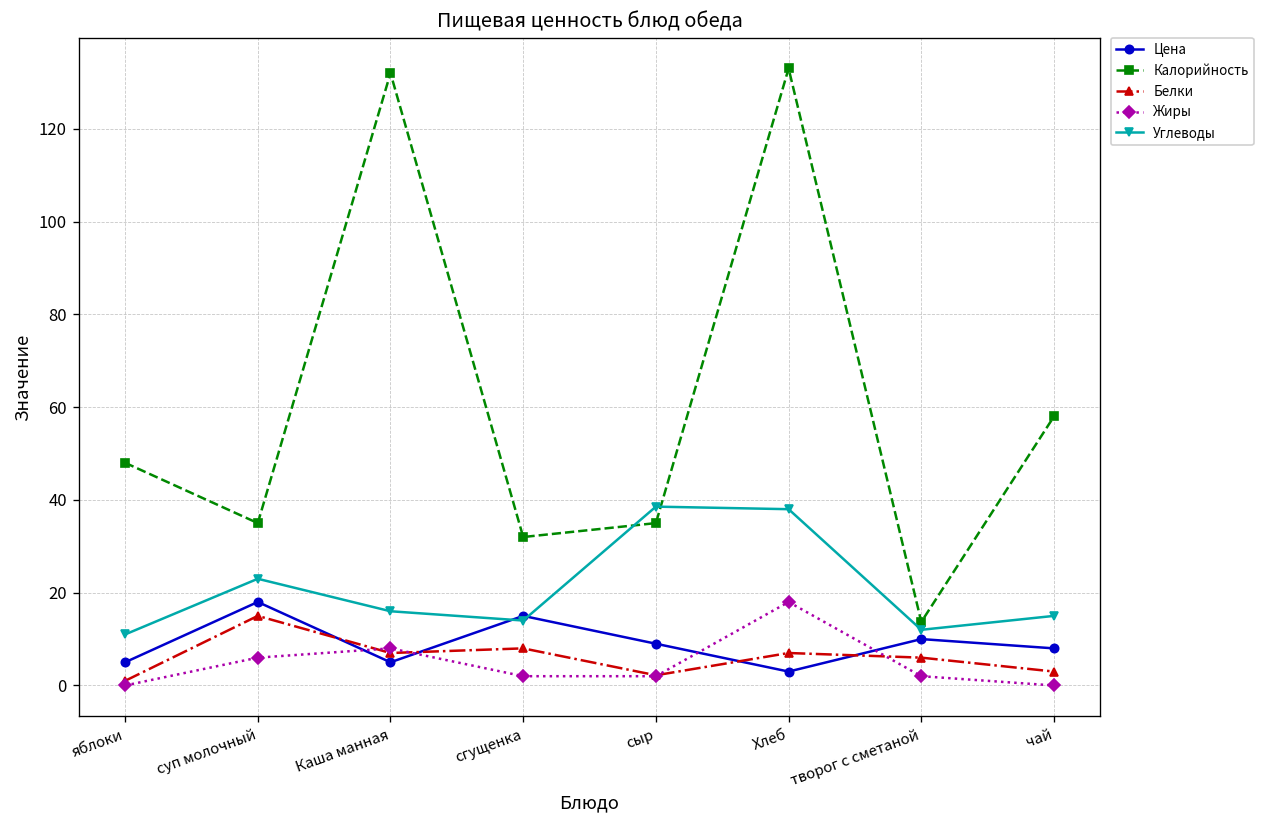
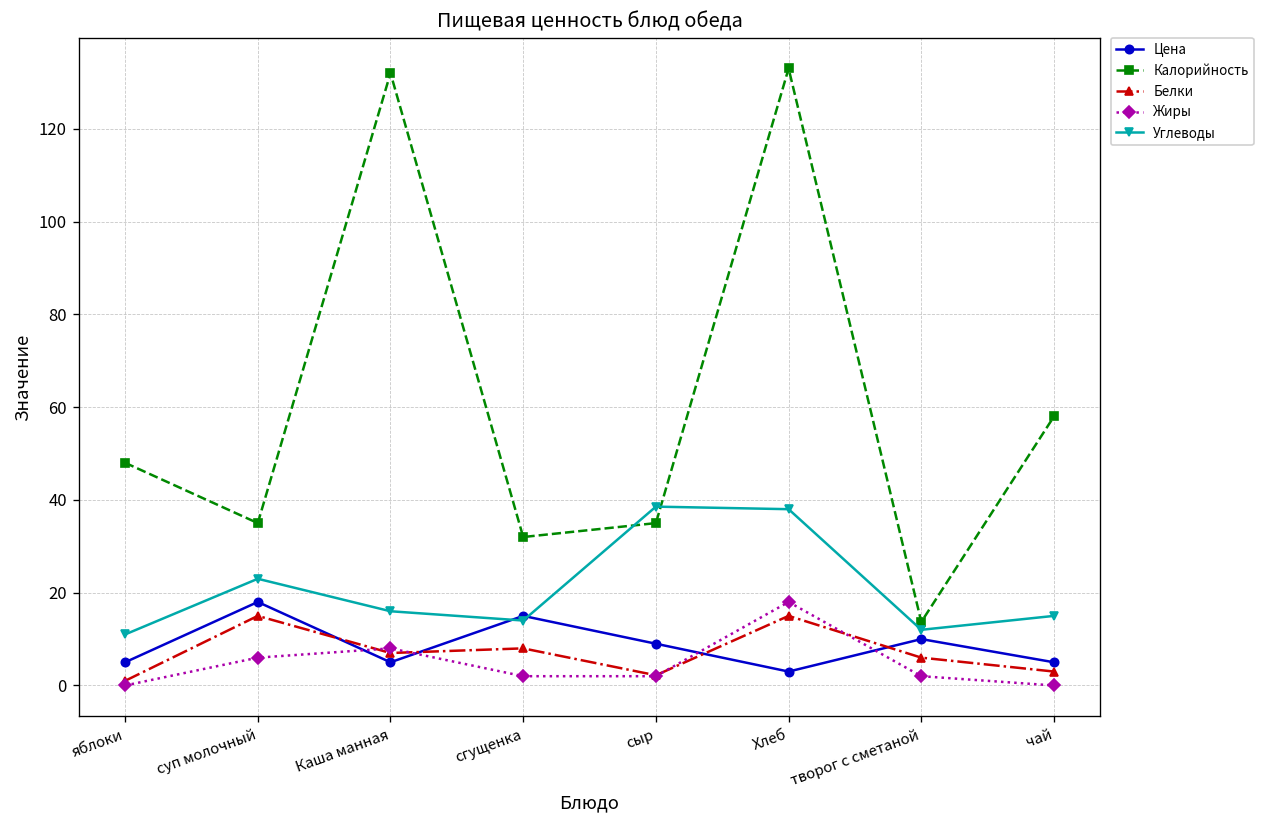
  {
    "Цена": {
      "яблоки": 5,
      "суп молочный": 18,
      "Каша манная": 5,
      "сгущенка": 15,
      "сыр": 9,
      "Хлеб": 3,
      "творог с сметаной": 10,
-     "чай": 8
+     "чай": 5
    },
    "Калорийность": {
      "яблоки": 48,
      "суп молочный": 35,
      "Каша манная": 132,
      "сгущенка": 32,
      "сыр": 35,
      "Хлеб": 133,
      "творог с сметаной": 14,
      "чай": 58
    },
    "Белки": {
      "яблоки": 1,
      "суп молочный": 15,
      "Каша манная": 7,
      "сгущенка": 8,
-     "Хлеб": 7,
+     "Хлеб": 15,
      "творог с сметаной": 6,
      "чай": 3
    },
    "Жиры": {
      "яблоки": 0,
      "суп молочный": 6,
      "Каша манная": 8,
      "сгущенка": 2,
      "Хлеб": 18,
      "творог с сметаной": 2,
      "чай": 0
    },
    "Углеводы": {
      "яблоки": 11,
      "суп молочный": 23,
      "Каша манная": 16,
      "сгущенка": 14,
      "сыр": 39,
      "Хлеб": 38,
      "творог с сметаной": 12,
      "чай": 15
    }
  }
